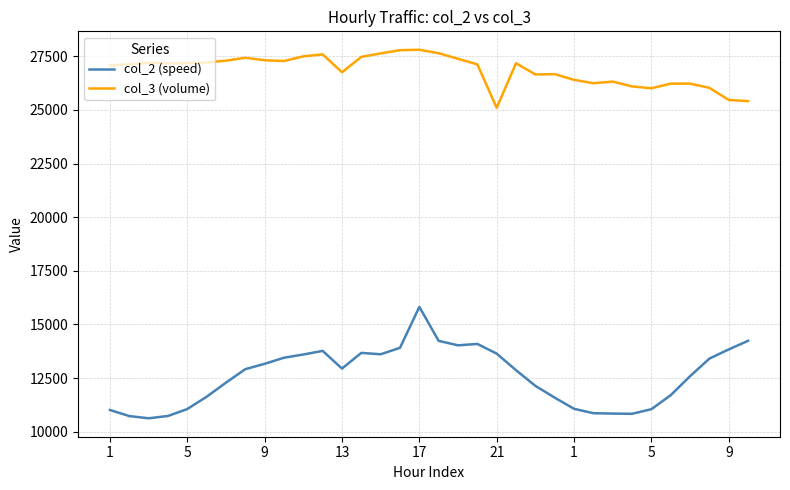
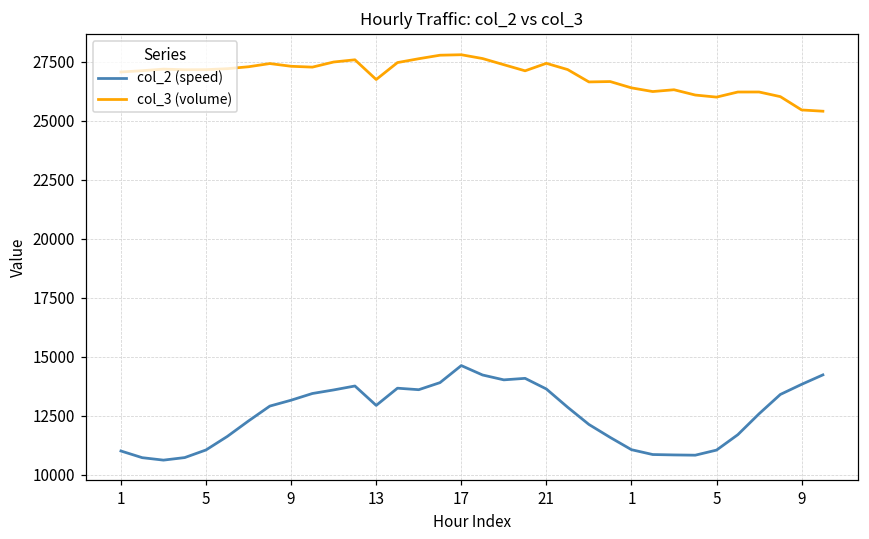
  {
    "col_2 (speed)": {
      "13": 12900,
-     "17": 15800,
+     "17": 14600,
      "21": 13600
    },
    "col_3 (volume)": {
      "13": 26800,
      "17": 27800,
-     "21": 25100
+     "21": 27400
    }
  }
